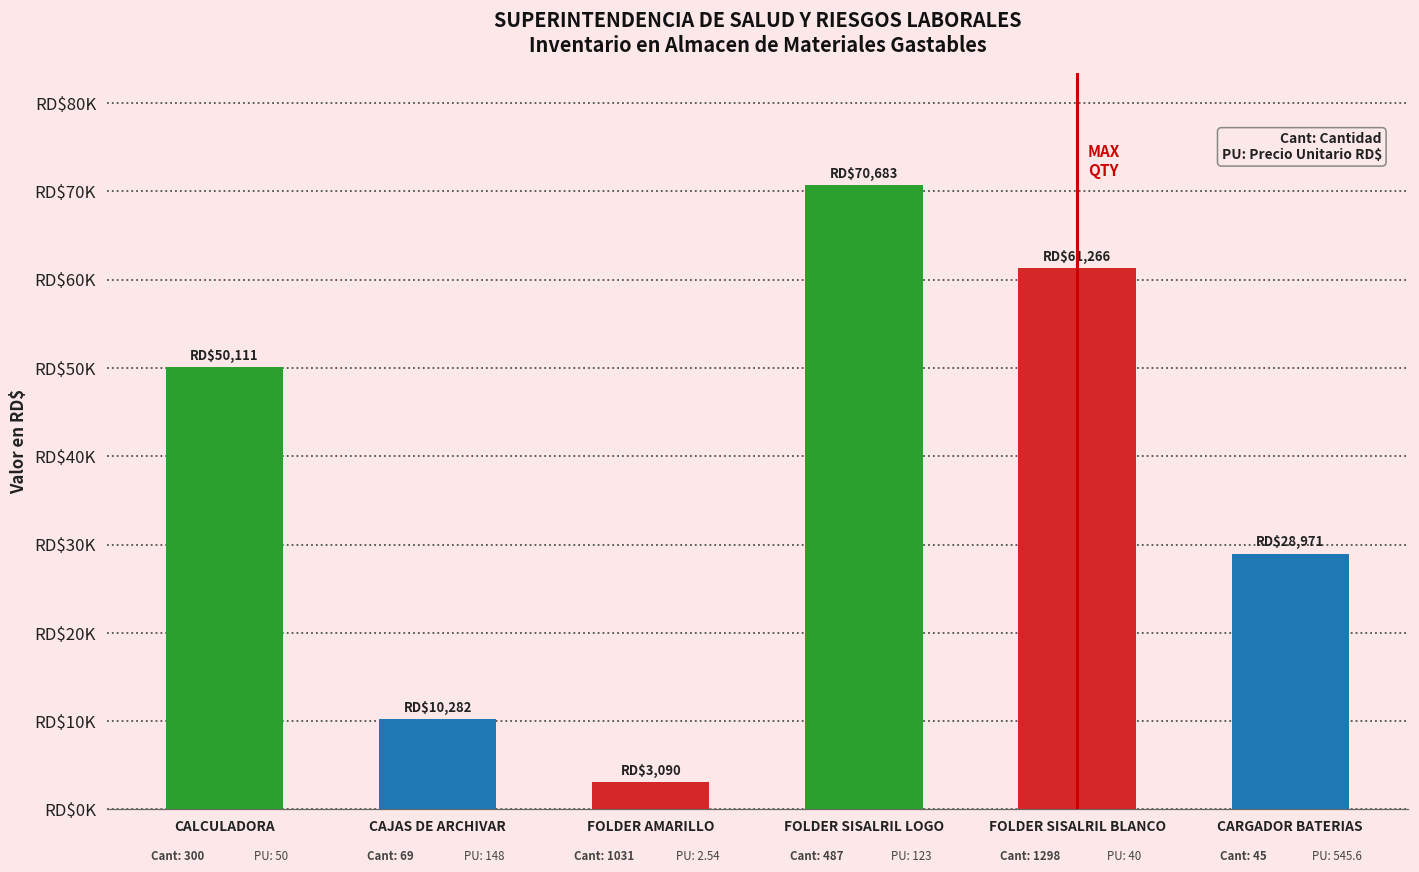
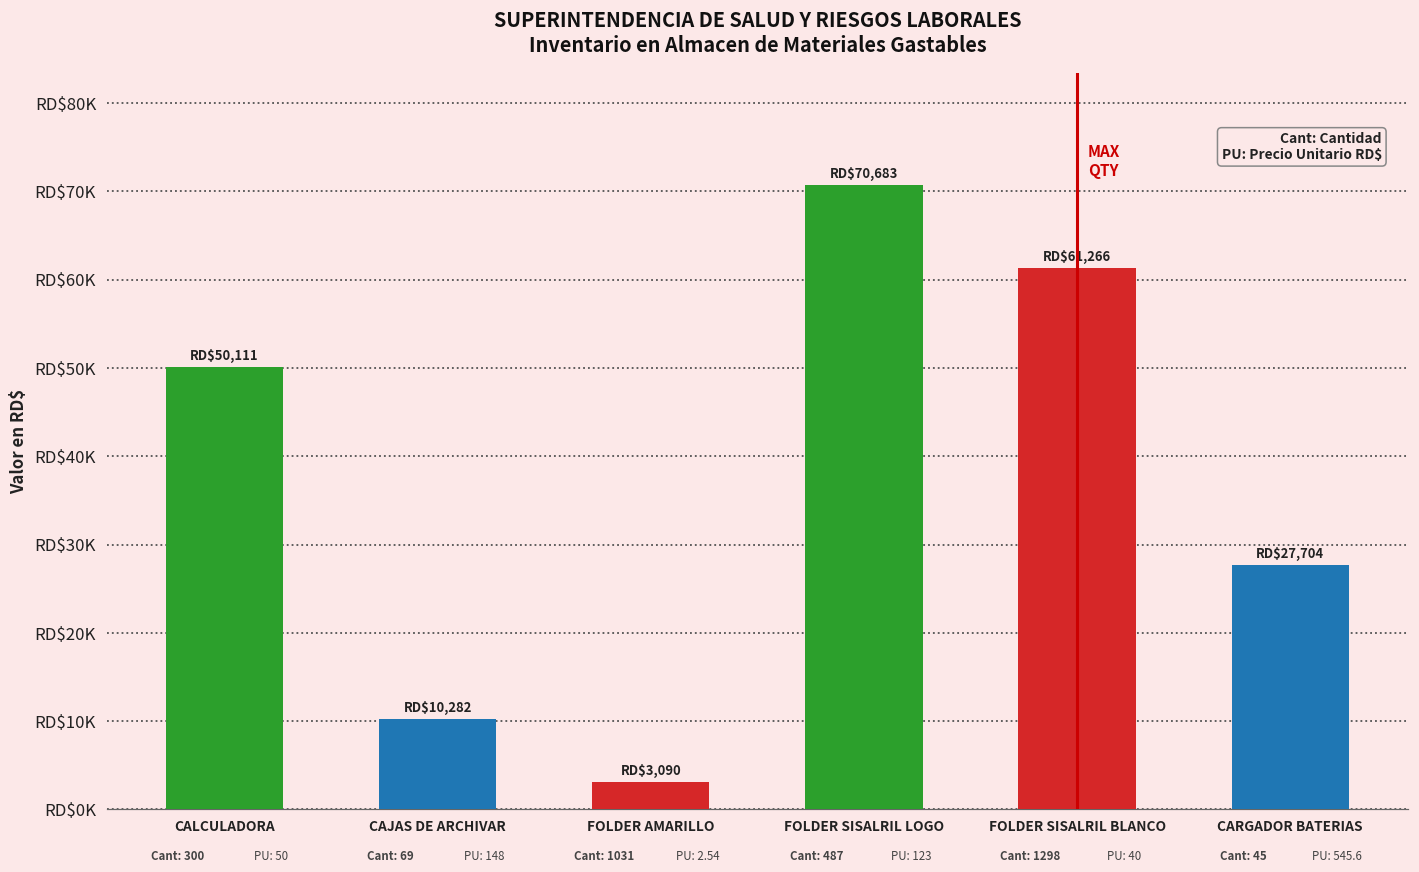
  {
    "CALCULADORA": "$50,111",
    "CAJAS DE ARCHIVAR": "$10,282",
    "FOLDER AMARILLO": "$3,090",
    "FOLDER SISALRIL LOGO": "$70,683",
    "FOLDER SISALRIL BLANCO": "$61,266",
-   "CARGADOR BATERIAS": "$28,971"
+   "CARGADOR BATERIAS": "$27,704"
  }
